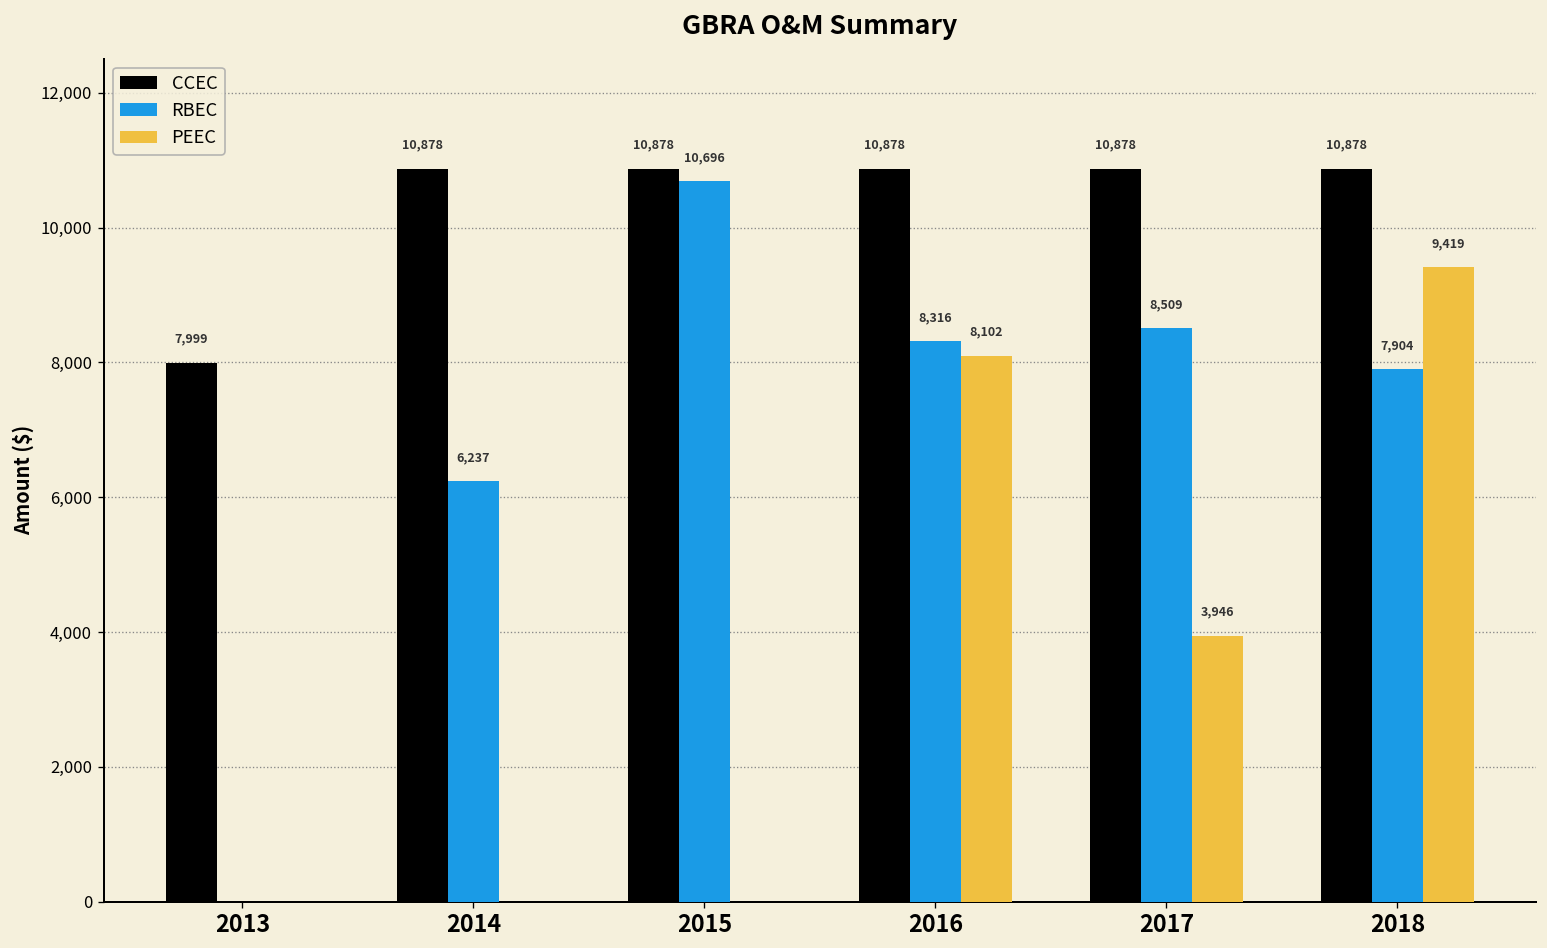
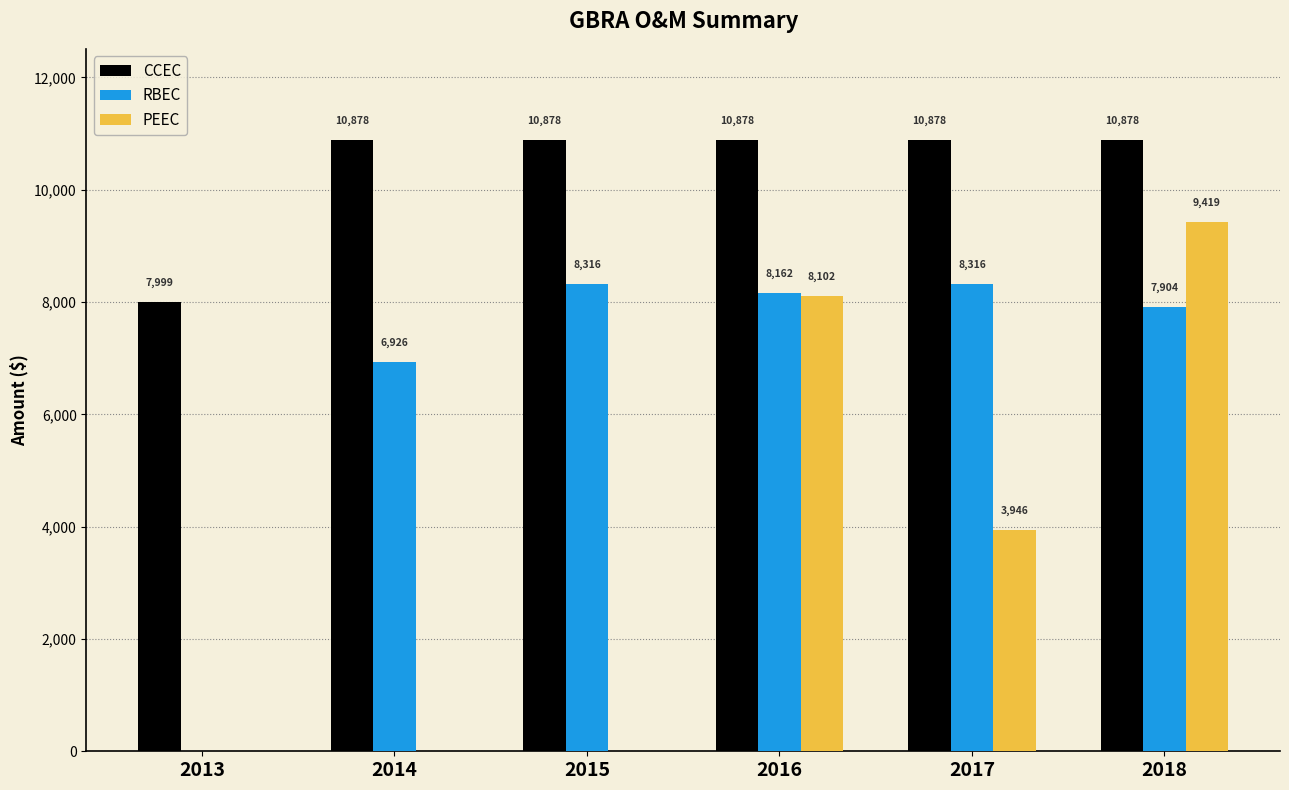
  {
    "CCEC": {
      "2013": "7,999",
      "2014": "10,878",
      "2015": "10,878",
      "2016": "10,878",
      "2017": "10,878",
      "2018": "10,878"
    },
    "RBEC": {
-     "2014": "6,237",
-     "2015": "10,696",
-     "2016": "8,316",
-     "2017": "8,509",
+     "2014": "6,926",
+     "2015": "8,316",
+     "2016": "8,162",
+     "2017": "8,316",
      "2018": "7,904"
    },
    "PEEC": {
      "2016": "8,102",
      "2017": "3,946",
      "2018": "9,419"
    }
  }
